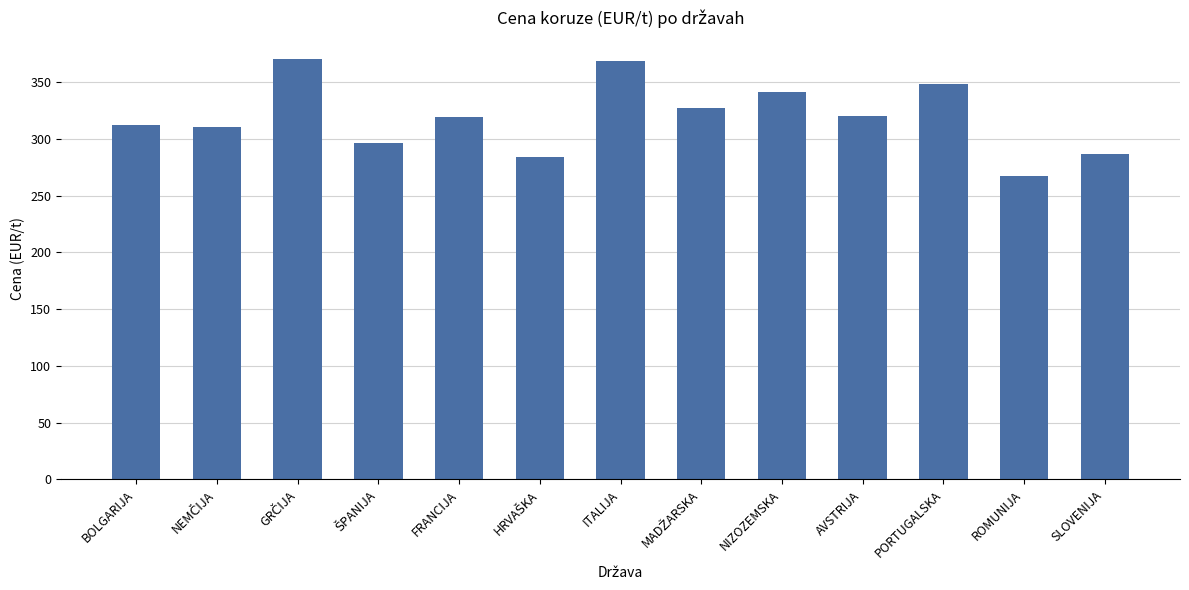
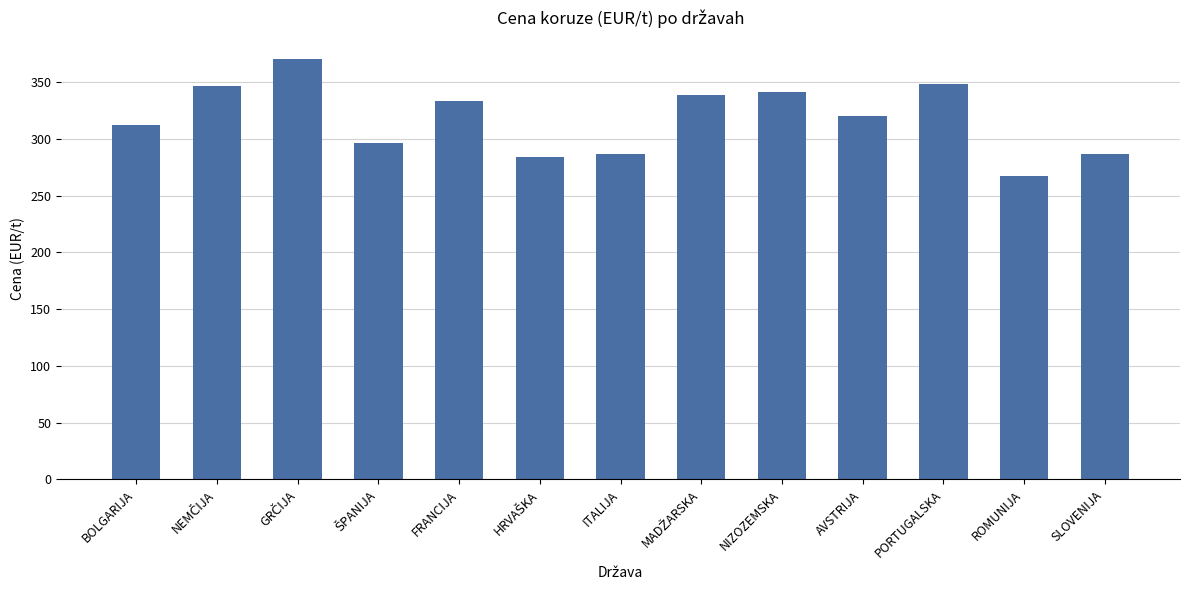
  {
    "BOLGARIJA": 312,
-   "NEMČIJA": 310,
+   "NEMČIJA": 347,
    "GRČIJA": 370,
    "ŠPANIJA": 296,
-   "FRANCIJA": 319,
+   "FRANCIJA": 334,
    "HRVAŠKA": 284,
-   "ITALIJA": 369,
-   "MADŽARSKA": 328,
+   "ITALIJA": 286,
+   "MADŽARSKA": 339,
    "NIZOZEMSKA": 341,
    "AVSTRIJA": 320,
    "PORTUGALSKA": 348,
    "ROMUNIJA": 268,
    "SLOVENIJA": 287
  }
